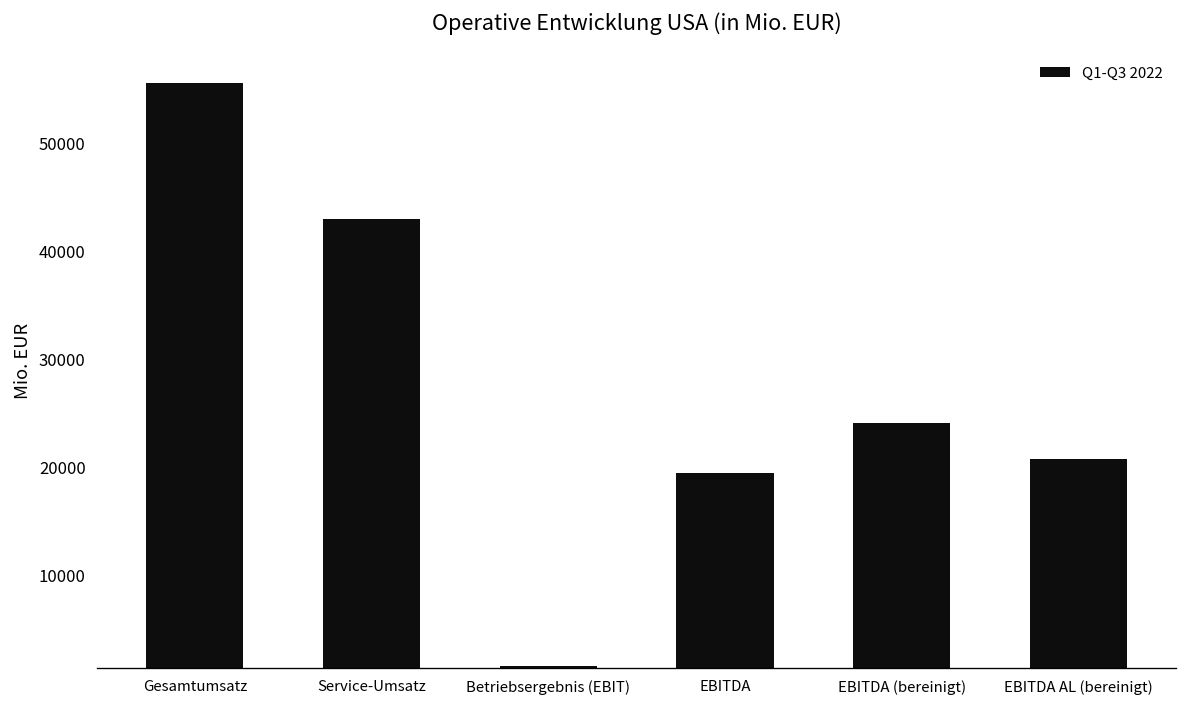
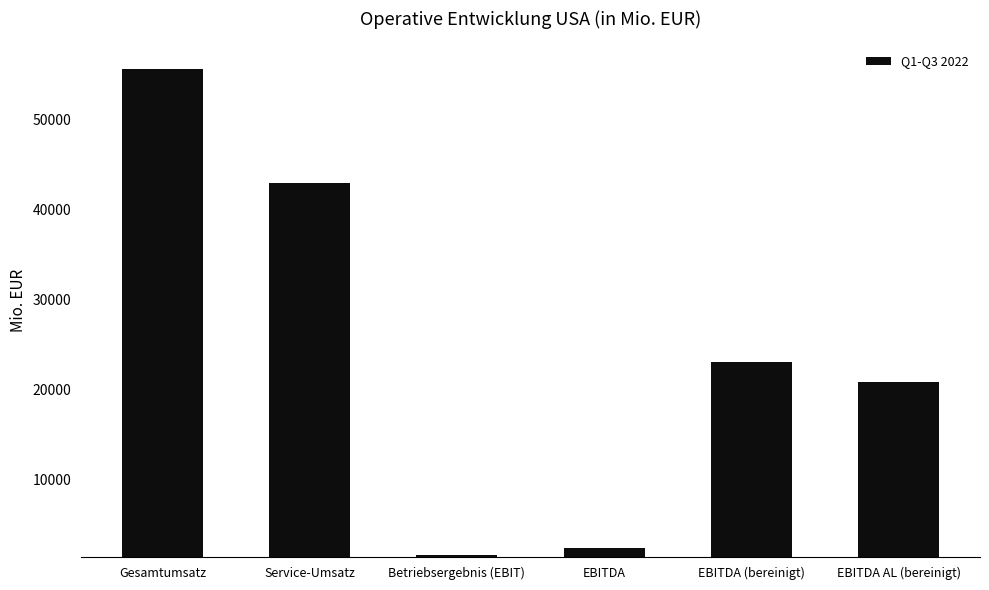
  {
    "Gesamtumsatz": 56000,
    "Service-Umsatz": 43000,
    "Betriebsergebnis (EBIT)": 2000,
-   "EBITDA": 19000,
-   "EBITDA (bereinigt)": 24000,
+   "EBITDA": 2000,
+   "EBITDA (bereinigt)": 23000,
    "EBITDA AL (bereinigt)": 21000
  }
